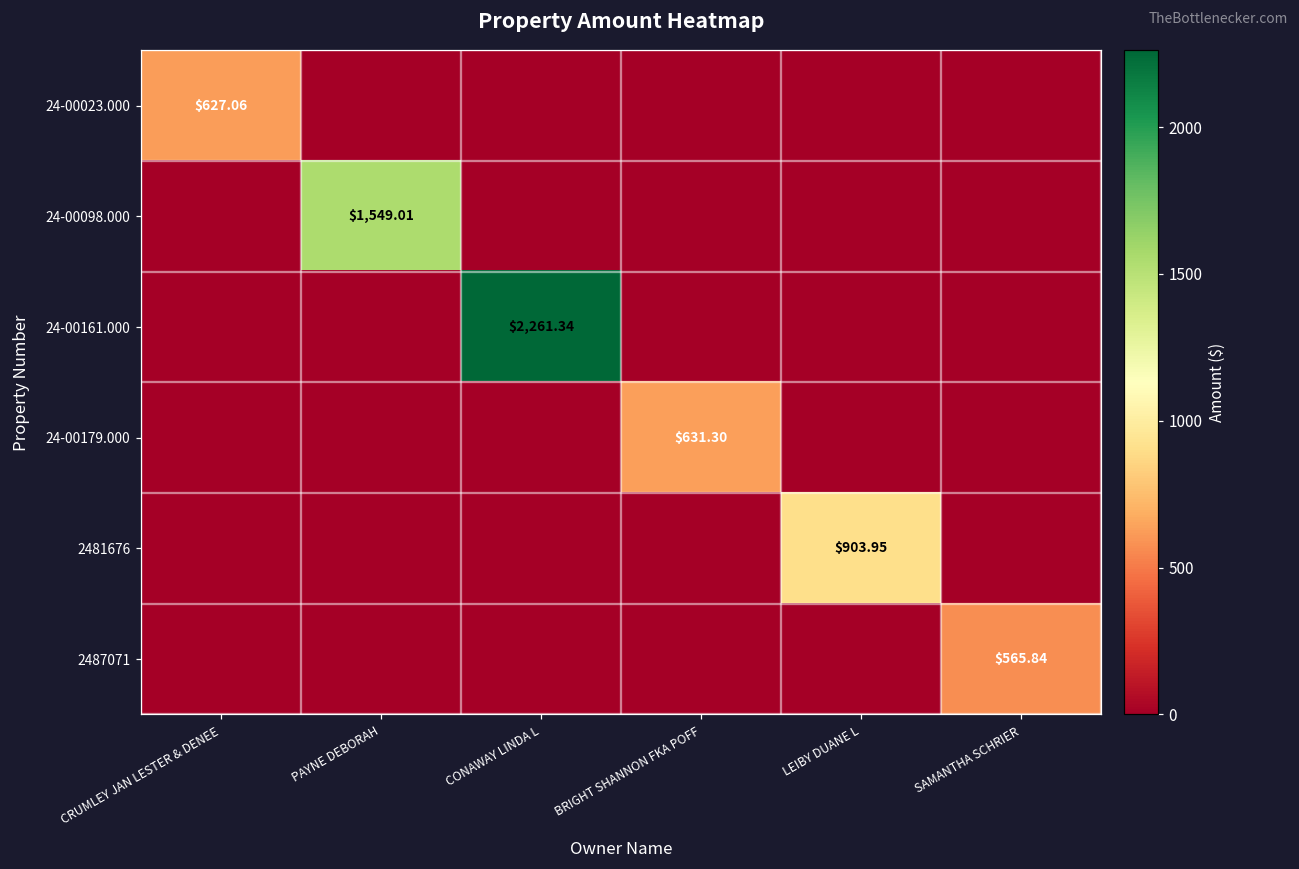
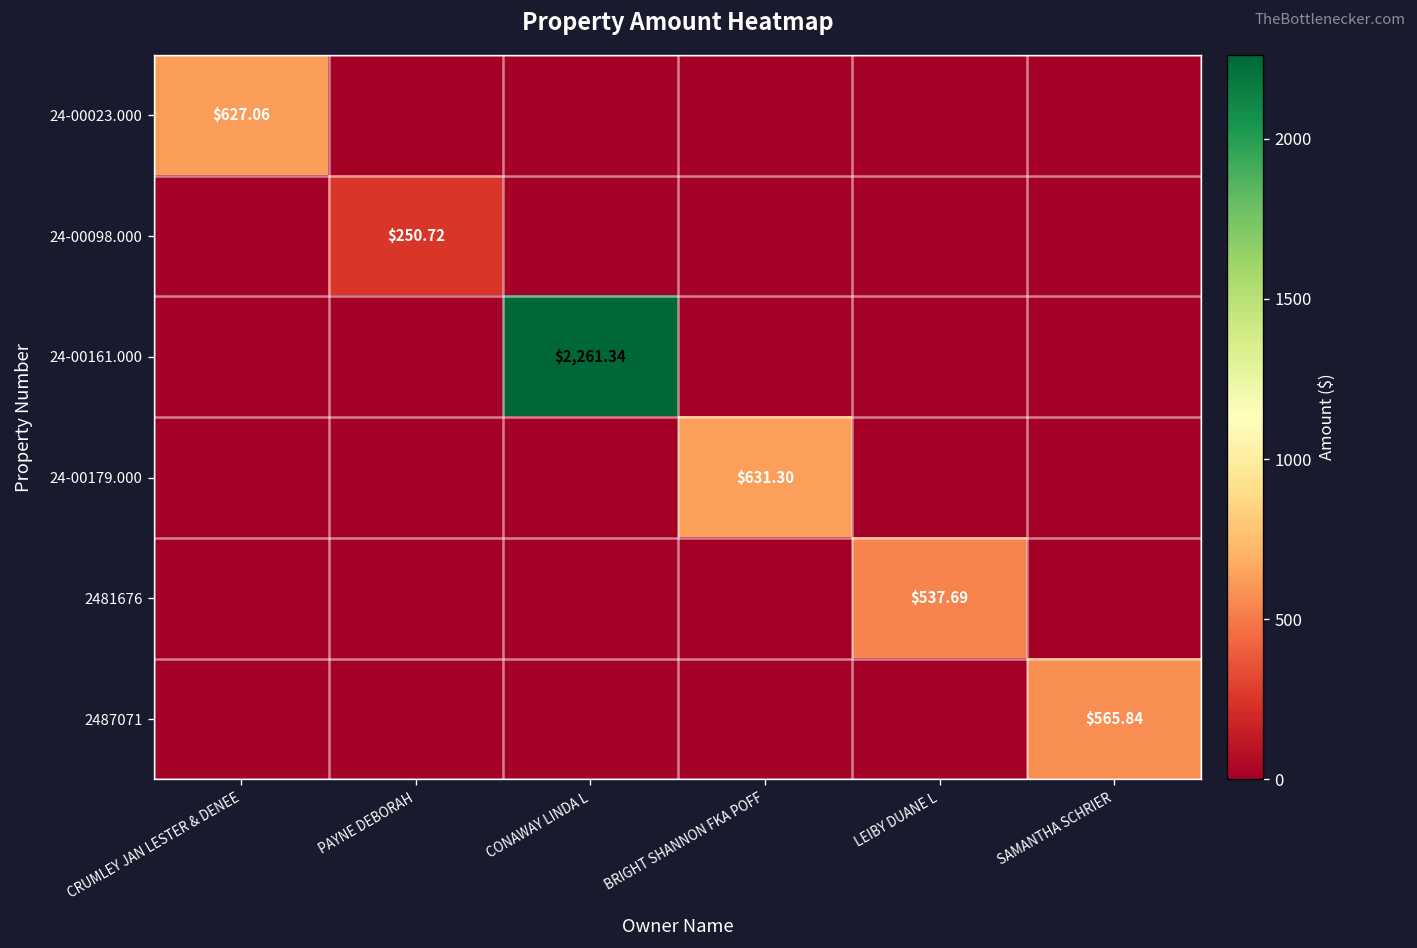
  {
    "24-00023.000": {
      "CRUMLEY JAN LESTER & DENEE": "$627.06"
    },
    "24-00098.000": {
-     "PAYNE DEBORAH": "$1,549.01"
+     "PAYNE DEBORAH": "$250.72"
    },
    "24-00161.000": {
      "CONAWAY LINDA L": "$2,261.34"
    },
    "24-00179.000": {
      "BRIGHT SHANNON FKA POFF": "$631.30"
    },
    "2481676": {
-     "LEIBY DUANE L": "$903.95"
+     "LEIBY DUANE L": "$537.69"
    },
    "2487071": {
      "SAMANTHA SCHRIER": "$565.84"
    }
  }
